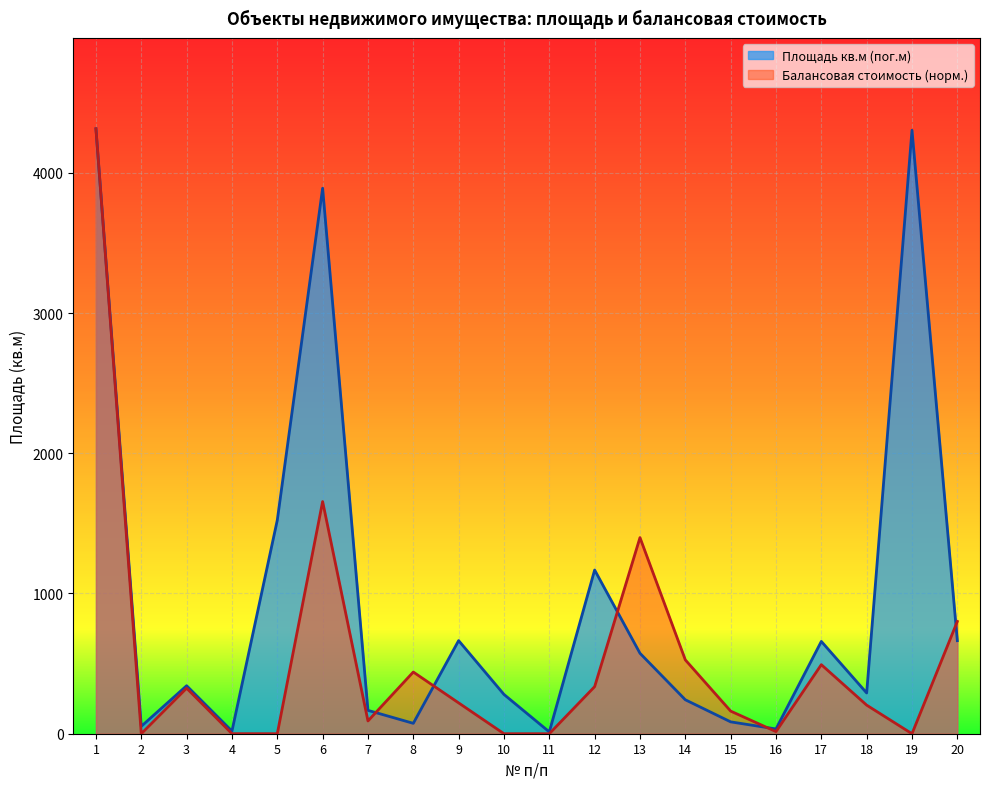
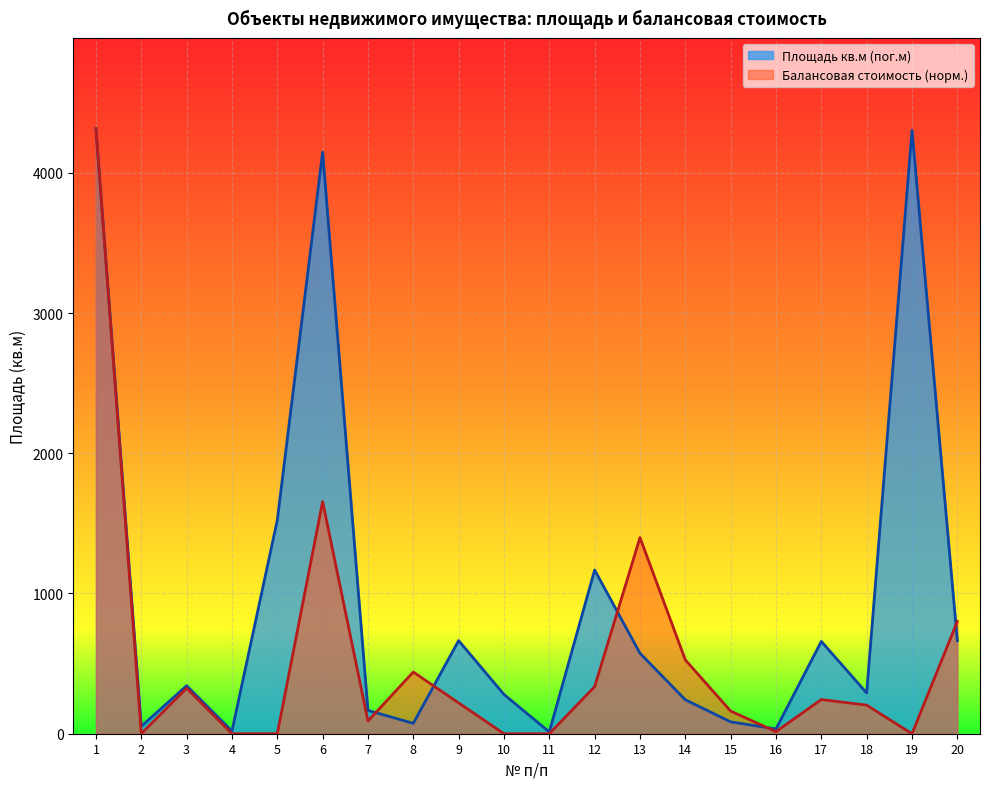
  {
    "Площадь кв.м (пог.м)": {
      "2": 50,
      "4": 20,
      "5": 1520,
-     "6": 3890,
+     "6": 4150,
      "7": 170,
      "8": 70,
      "9": 660,
      "10": 280,
      "12": 1170,
      "13": 570,
      "14": 240,
      "15": 80,
      "16": 30,
      "17": 660,
      "18": 290,
      "19": 4300,
      "20": 660
    },
    "Балансовая стоимость (норм.)": {
      "2": 0,
      "4": 0,
      "5": 0,
      "6": 1660,
      "7": 90,
      "8": 440,
      "9": 220,
      "10": 0,
      "12": 340,
      "13": 1400,
      "14": 530,
      "15": 160,
      "16": 20,
-     "17": 490,
+     "17": 240,
      "18": 200,
      "19": 0,
      "20": 800
    }
  }
